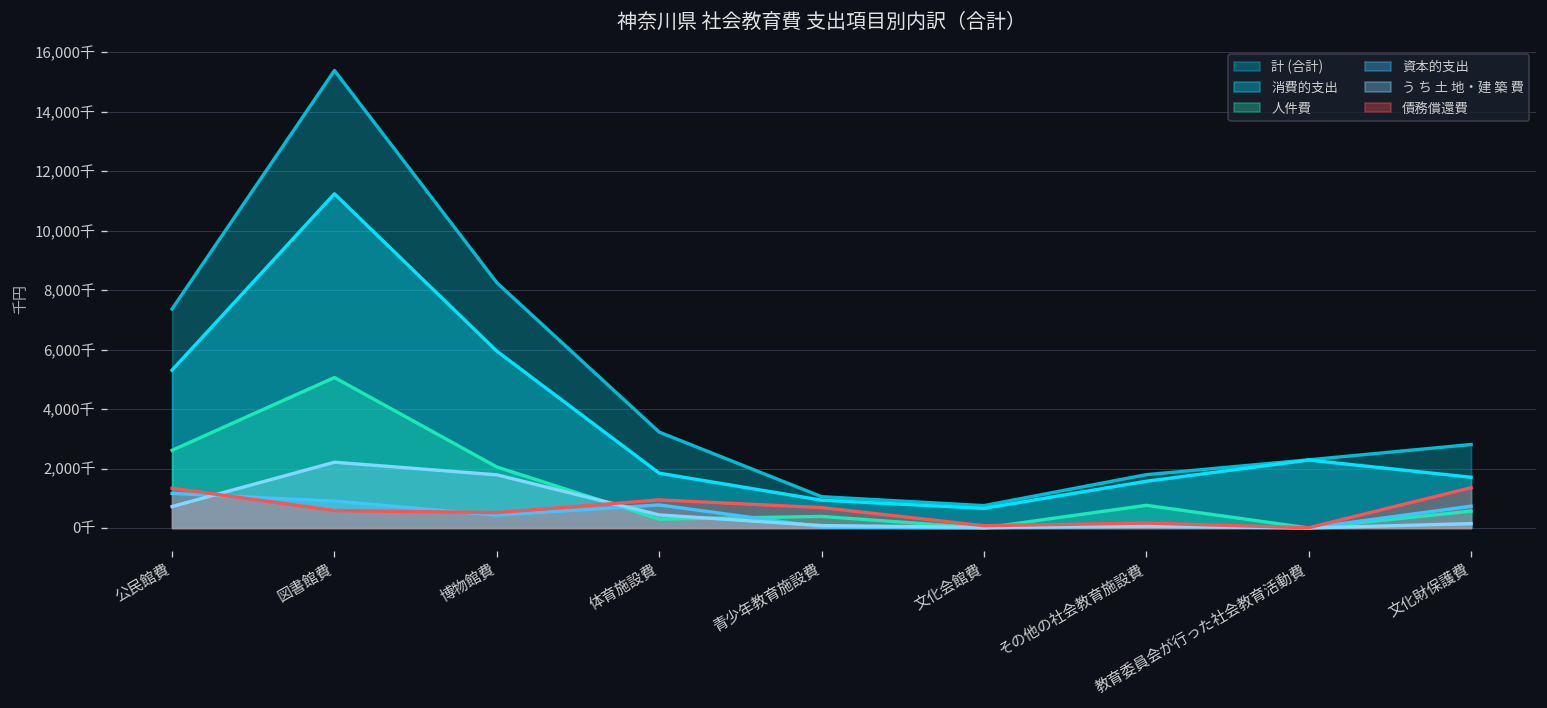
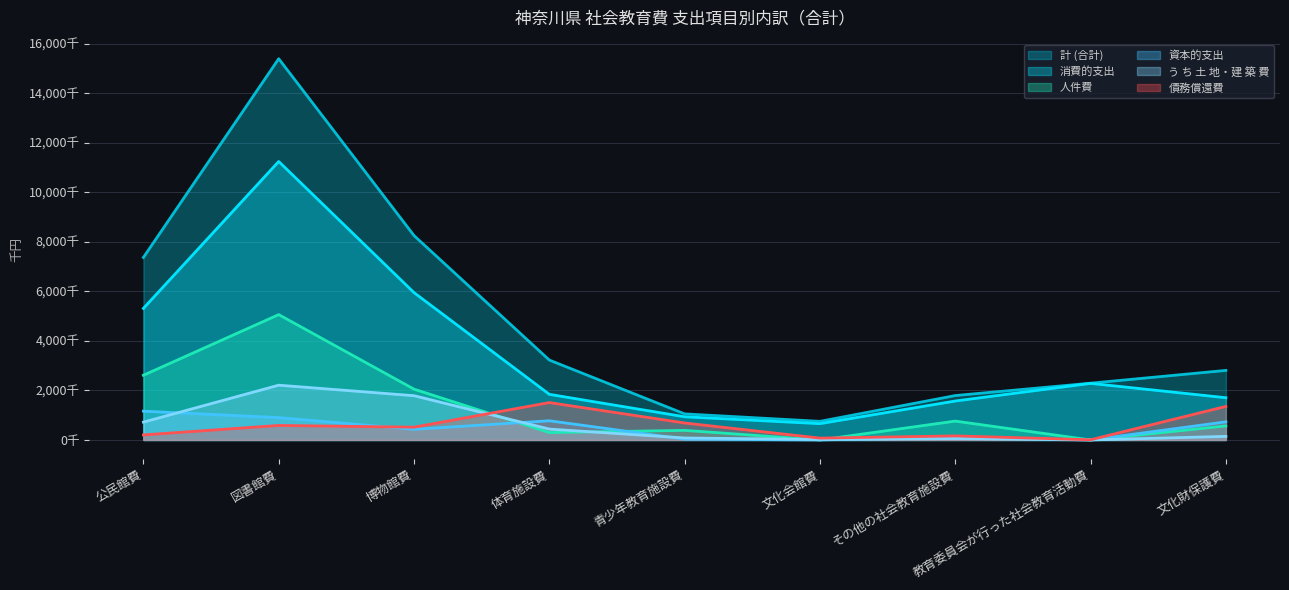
  {
    "債務償還費": {
-     "公民館費": "1,300千",
+     "公民館費": "200千",
      "図書館費": "600千",
-     "体育施設費": "900千",
+     "体育施設費": "1,500千",
      "青少年教育施設費": "700千",
      "文化財保護費": "1,400千"
    }
  }
